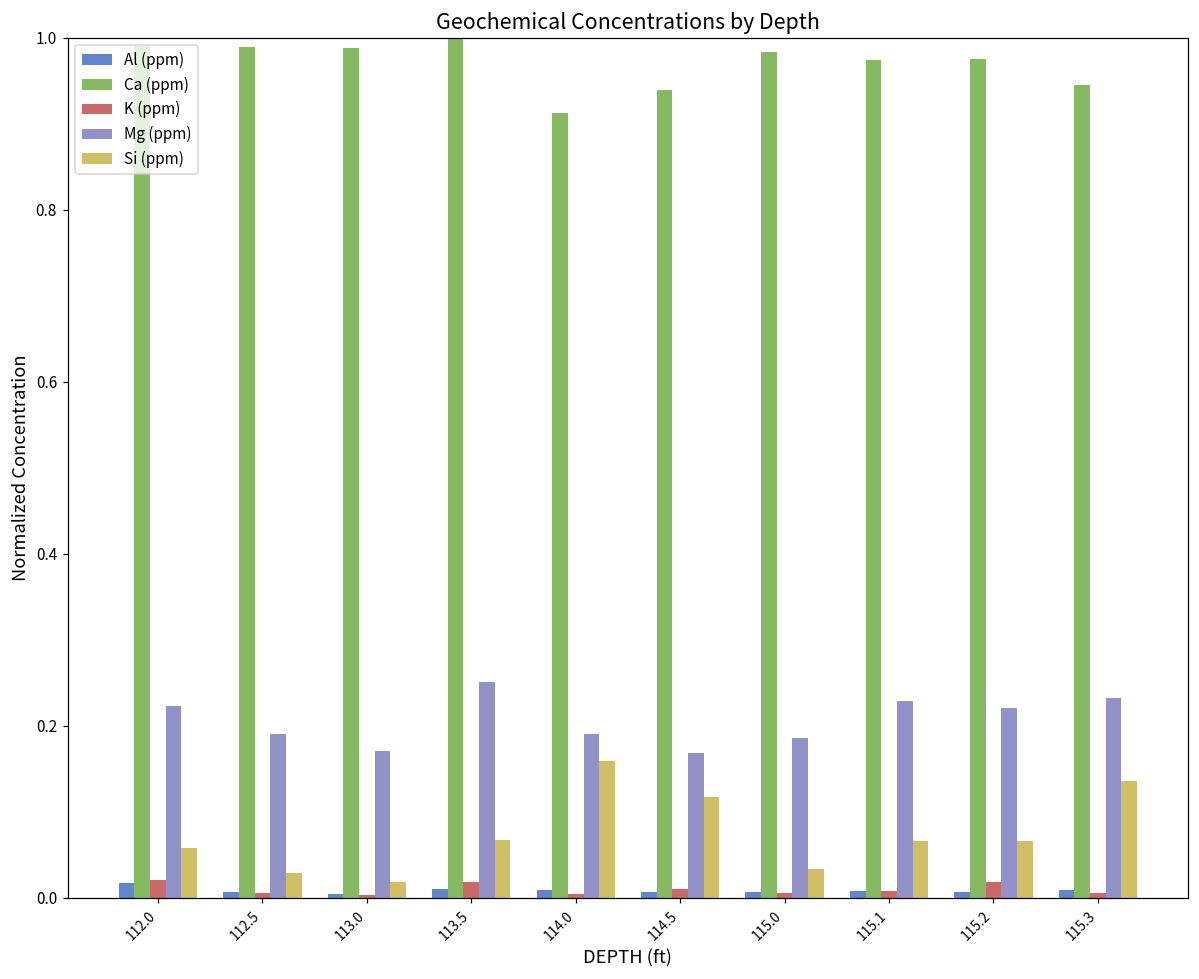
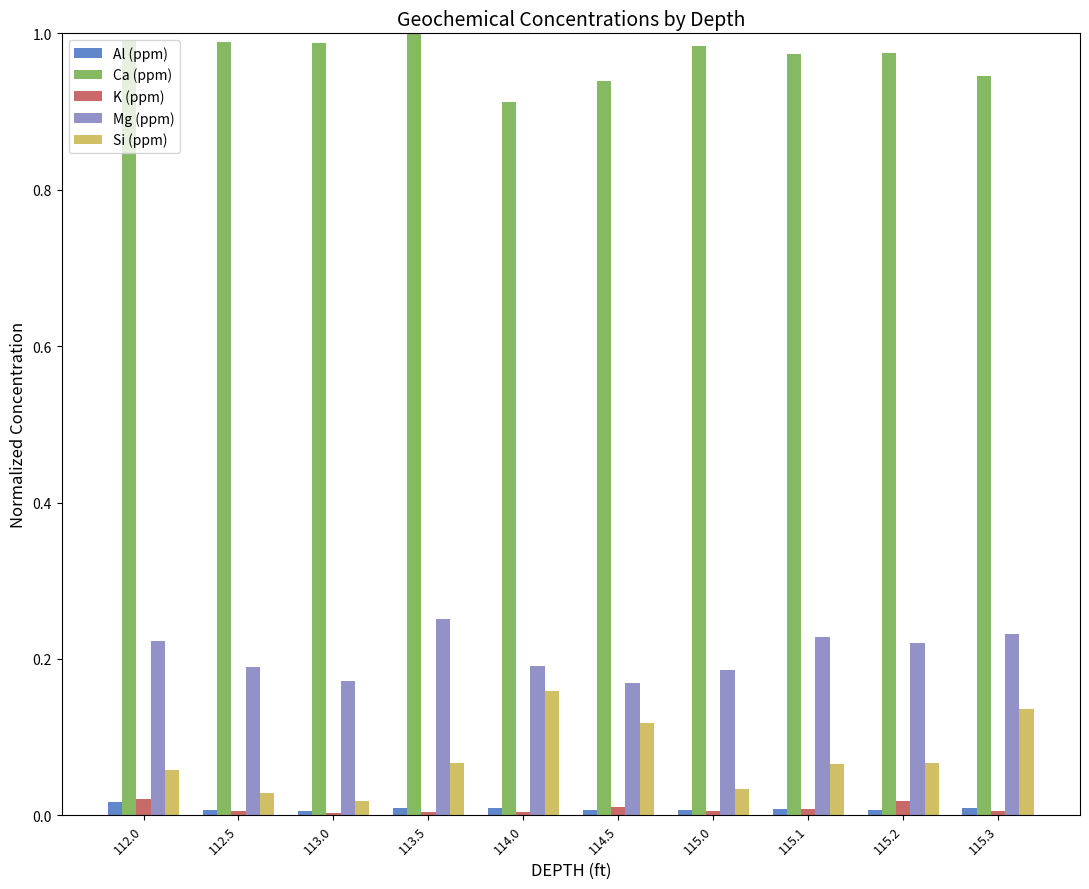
  {
    "Al (ppm)": {
      "112.0": 0.02,
      "112.5": 0.01,
      "113.0": 0.01,
      "113.5": 0.01,
      "114.0": 0.01,
      "114.5": 0.01,
      "115.0": 0.01,
      "115.1": 0.01,
      "115.2": 0.01,
      "115.3": 0.01
    },
    "Ca (ppm)": {
      "112.5": 0.99,
      "113.0": 0.99,
      "113.5": 1.00,
      "114.0": 0.91,
      "114.5": 0.94,
      "115.0": 0.98,
      "115.1": 0.97,
      "115.2": 0.98,
      "115.3": 0.95
    },
    "K (ppm)": {
      "112.0": 0.02,
      "112.5": 0.01,
      "113.0": 0.00,
-     "113.5": 0.02,
+     "113.5": 0.00,
      "114.0": 0.00,
      "114.5": 0.01,
      "115.0": 0.01,
      "115.1": 0.01,
      "115.2": 0.02,
      "115.3": 0.01
    },
    "Mg (ppm)": {
      "112.0": 0.22,
      "112.5": 0.19,
      "113.0": 0.17,
      "113.5": 0.25,
      "114.0": 0.19,
      "114.5": 0.17,
      "115.0": 0.19,
      "115.1": 0.23,
      "115.2": 0.22,
      "115.3": 0.23
    },
    "Si (ppm)": {
      "112.0": 0.06,
      "112.5": 0.03,
      "113.0": 0.02,
      "113.5": 0.07,
      "114.0": 0.16,
      "114.5": 0.12,
      "115.0": 0.03,
      "115.1": 0.07,
      "115.2": 0.07,
      "115.3": 0.14
    }
  }
